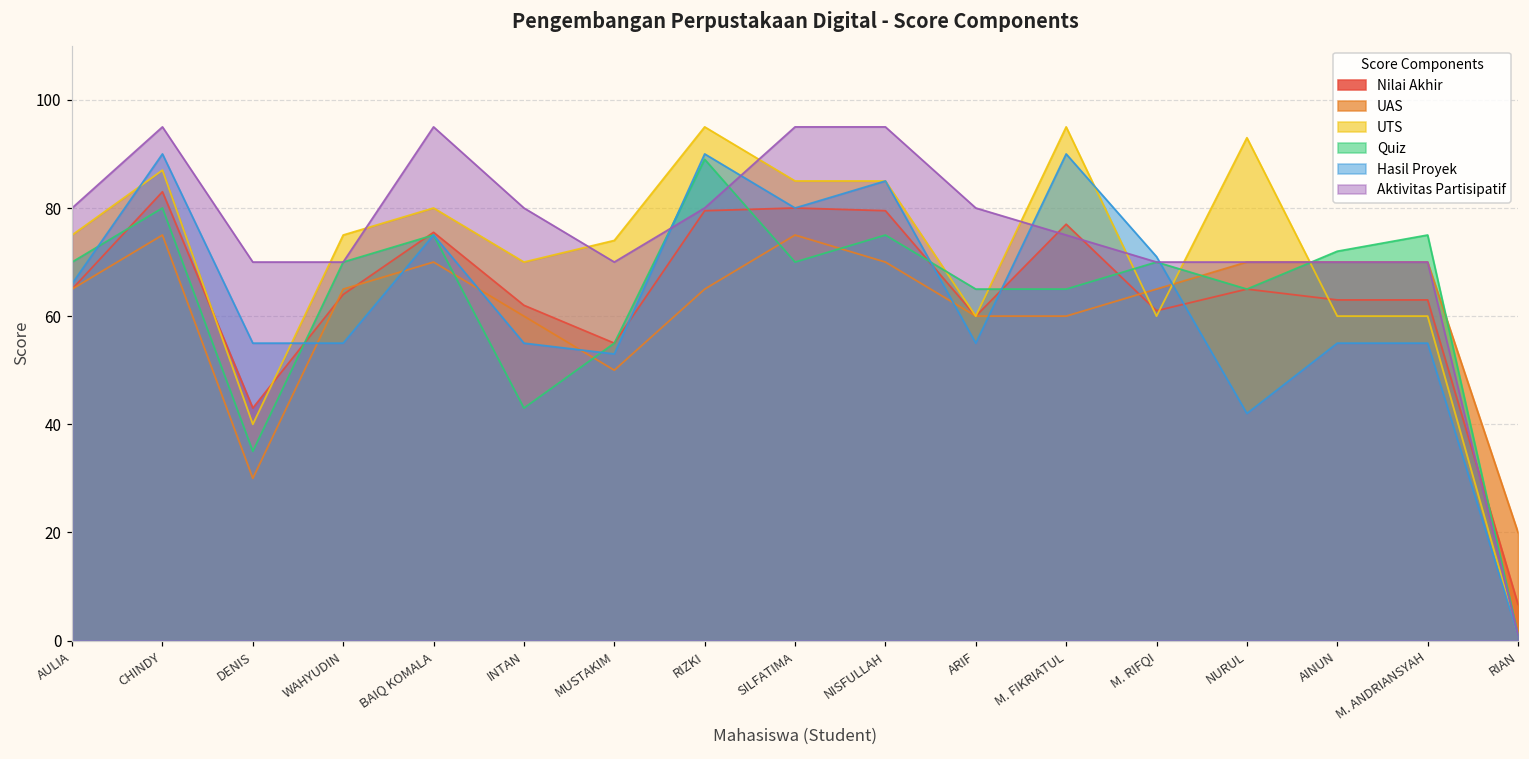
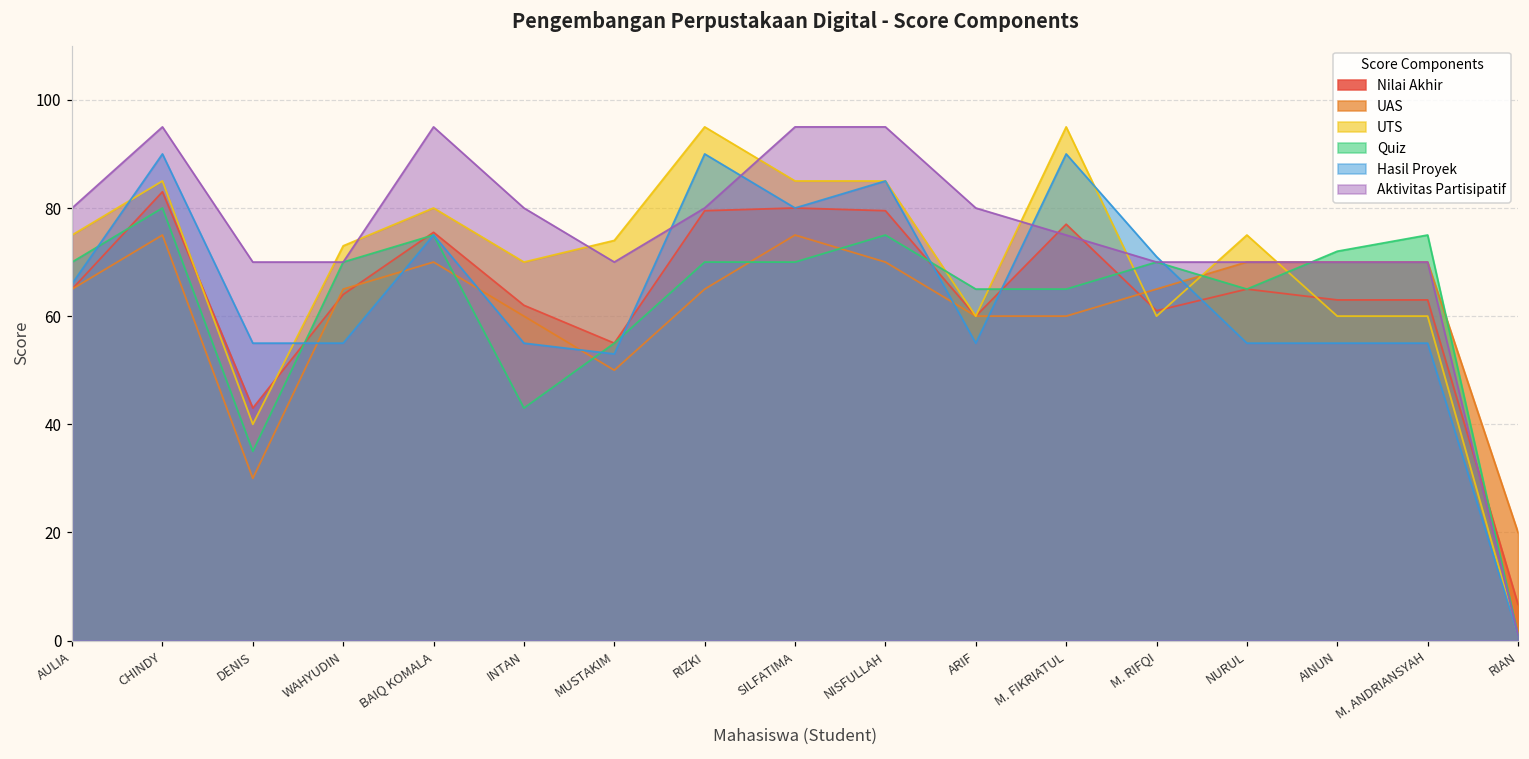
  {
    "UTS": {
      "AULIA": 75,
-     "CHINDY": 87,
+     "CHINDY": 85,
      "DENIS": 40,
-     "WAHYUDIN": 75,
+     "WAHYUDIN": 73,
      "BAIQ KOMALA": 80,
      "INTAN": 70,
      "MUSTAKIM": 74,
      "RIZKI": 95,
      "SILFATIMA": 85,
      "M. FIKRIATUL": 95,
      "M. RIFQI": 60,
-     "NURUL": 93,
+     "NURUL": 75,
      "AINUN": 60,
      "M. ANDRIANSYAH": 60
    },
    "Quiz": {
      "AULIA": 70,
      "CHINDY": 80,
      "DENIS": 35,
      "INTAN": 43,
-     "RIZKI": 89,
+     "RIZKI": 70,
      "SILFATIMA": 70,
      "NISFULLAH": 75,
      "ARIF": 65,
      "M. FIKRIATUL": 65,
      "AINUN": 72,
      "M. ANDRIANSYAH": 75
    },
    "Hasil Proyek": {
      "AULIA": 66,
      "CHINDY": 90,
      "DENIS": 55,
      "WAHYUDIN": 55,
      "INTAN": 55,
      "MUSTAKIM": 53,
      "RIZKI": 90,
      "ARIF": 55,
      "M. FIKRIATUL": 90,
      "M. RIFQI": 71,
-     "NURUL": 42,
+     "NURUL": 55,
      "AINUN": 55,
      "M. ANDRIANSYAH": 55
    },
    "Aktivitas Partisipatif": {
      "AULIA": 80,
      "CHINDY": 95,
      "DENIS": 70,
      "BAIQ KOMALA": 95,
      "INTAN": 80,
      "MUSTAKIM": 70,
      "SILFATIMA": 95,
      "NISFULLAH": 95,
      "ARIF": 80,
      "M. FIKRIATUL": 75
    }
  }
